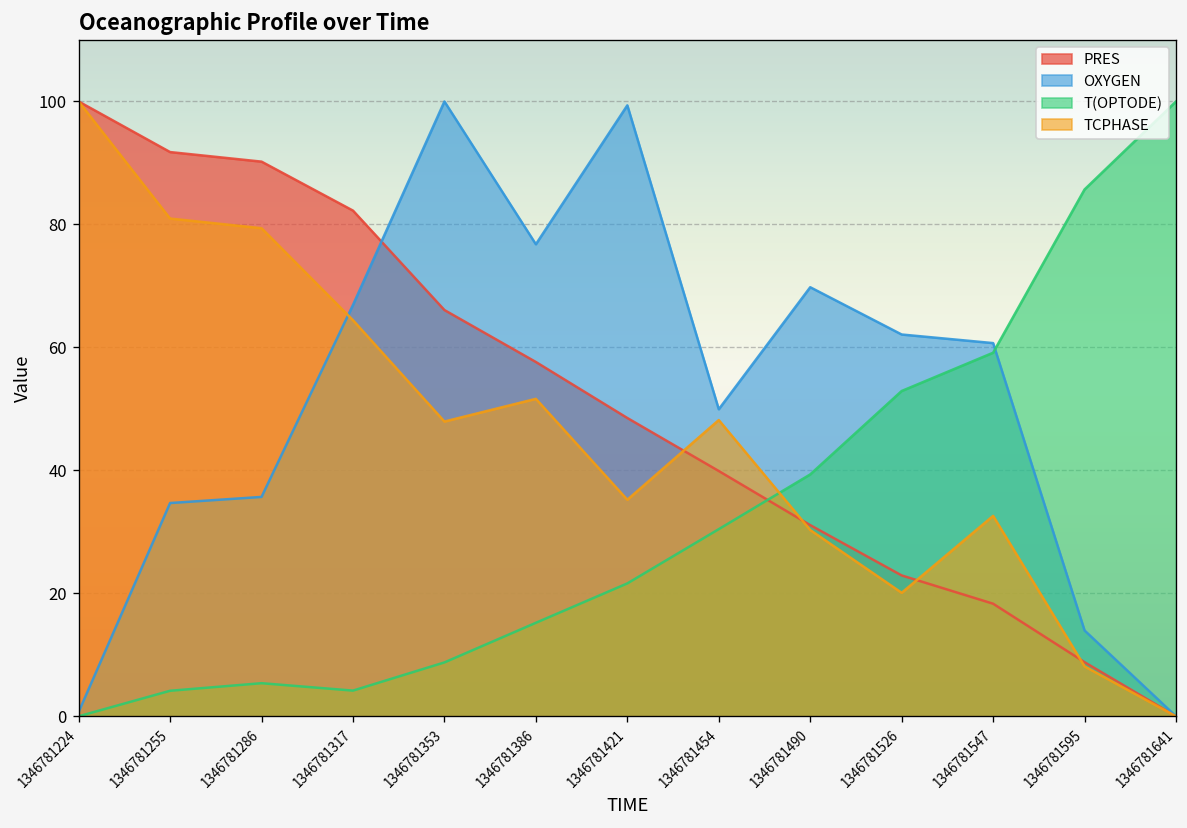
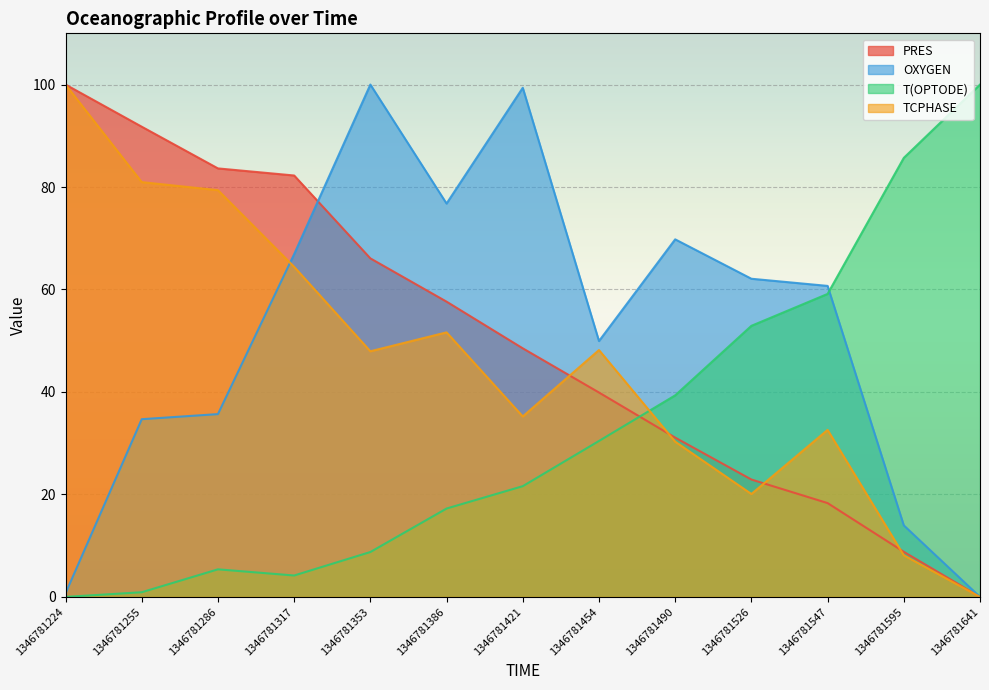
  {
    "PRES": {
      "1346781255": 92,
-     "1346781286": 90,
+     "1346781286": 84,
      "1346781317": 82,
      "1346781353": 66,
      "1346781386": 58,
      "1346781421": 49,
      "1346781454": 40,
      "1346781490": 31,
      "1346781526": 23,
      "1346781547": 18,
      "1346781595": 9
    },
    "OXYGEN": {
      "1346781224": 1,
      "1346781255": 35,
      "1346781286": 36,
      "1346781317": 67,
      "1346781353": 100,
      "1346781386": 77,
      "1346781421": 99,
      "1346781454": 50,
      "1346781490": 70,
      "1346781526": 62,
      "1346781547": 61,
      "1346781595": 14
    },
    "T(OPTODE)": {
      "1346781224": 0,
-     "1346781255": 4,
+     "1346781255": 1,
      "1346781286": 5,
      "1346781317": 4,
      "1346781353": 9,
-     "1346781386": 15,
+     "1346781386": 17,
      "1346781421": 22,
      "1346781454": 30,
      "1346781490": 39,
      "1346781526": 53,
      "1346781547": 59,
      "1346781595": 86,
      "1346781641": 100
    },
    "TCPHASE": {
      "1346781255": 81,
      "1346781286": 79,
      "1346781317": 64,
      "1346781353": 48,
      "1346781386": 52,
      "1346781421": 35,
      "1346781454": 48,
      "1346781490": 30,
      "1346781526": 20,
      "1346781547": 33,
      "1346781595": 8
    }
  }
